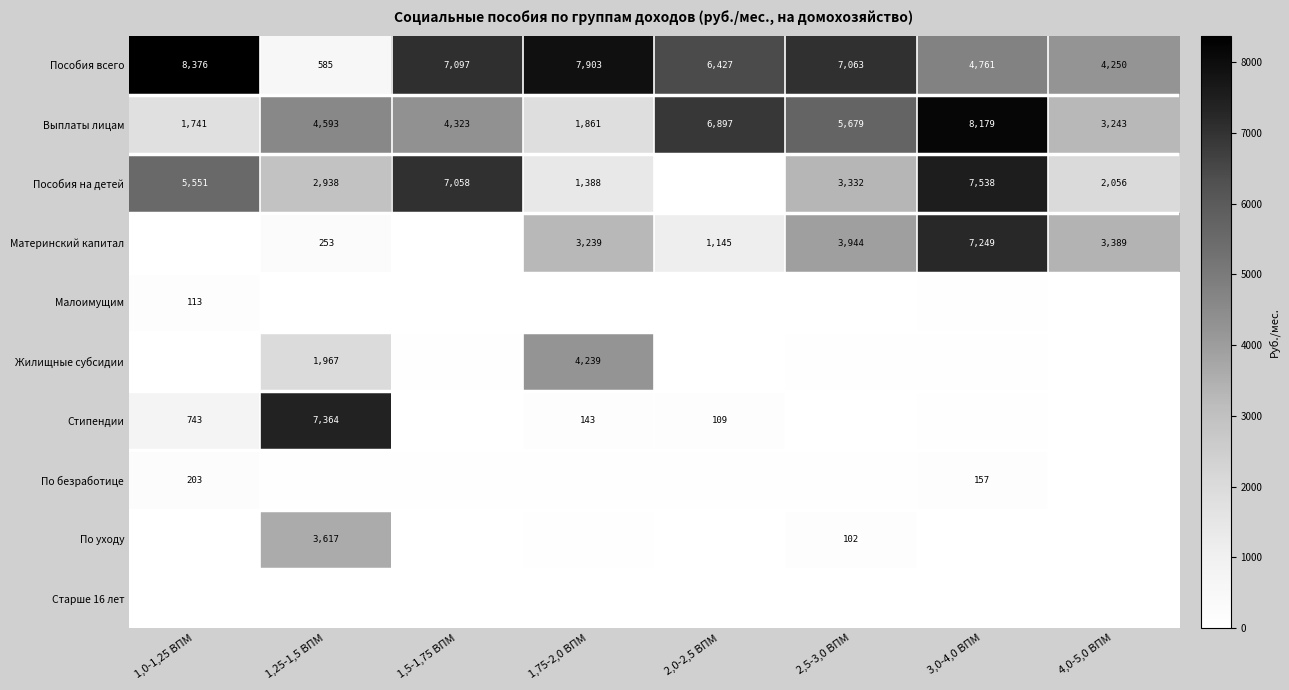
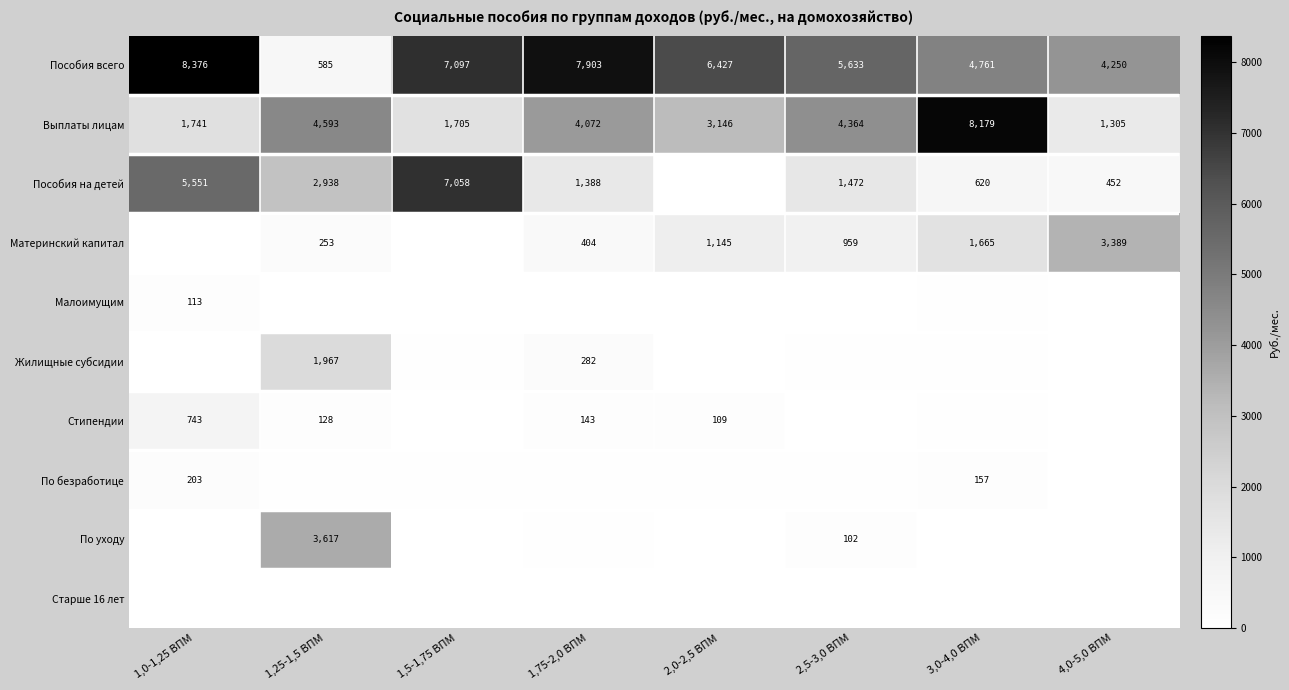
  {
    "Пособия всего": {
      "1,0-1,25 ВПМ": "8,376",
      "1,25-1,5 ВПМ": "585",
      "1,5-1,75 ВПМ": "7,097",
      "1,75-2,0 ВПМ": "7,903",
      "2,0-2,5 ВПМ": "6,427",
-     "2,5-3,0 ВПМ": "7,063",
+     "2,5-3,0 ВПМ": "5,633",
      "3,0-4,0 ВПМ": "4,761",
      "4,0-5,0 ВПМ": "4,250"
    },
    "Выплаты лицам": {
      "1,0-1,25 ВПМ": "1,741",
      "1,25-1,5 ВПМ": "4,593",
-     "1,5-1,75 ВПМ": "4,323",
-     "1,75-2,0 ВПМ": "1,861",
-     "2,0-2,5 ВПМ": "6,897",
-     "2,5-3,0 ВПМ": "5,679",
+     "1,5-1,75 ВПМ": "1,705",
+     "1,75-2,0 ВПМ": "4,072",
+     "2,0-2,5 ВПМ": "3,146",
+     "2,5-3,0 ВПМ": "4,364",
      "3,0-4,0 ВПМ": "8,179",
-     "4,0-5,0 ВПМ": "3,243"
+     "4,0-5,0 ВПМ": "1,305"
    },
    "Пособия на детей": {
      "1,0-1,25 ВПМ": "5,551",
      "1,25-1,5 ВПМ": "2,938",
      "1,5-1,75 ВПМ": "7,058",
      "1,75-2,0 ВПМ": "1,388",
-     "2,5-3,0 ВПМ": "3,332",
-     "3,0-4,0 ВПМ": "7,538",
-     "4,0-5,0 ВПМ": "2,056"
+     "2,5-3,0 ВПМ": "1,472",
+     "3,0-4,0 ВПМ": "620",
+     "4,0-5,0 ВПМ": "452"
    },
    "Материнский капитал": {
      "1,25-1,5 ВПМ": "253",
-     "1,75-2,0 ВПМ": "3,239",
+     "1,75-2,0 ВПМ": "404",
      "2,0-2,5 ВПМ": "1,145",
-     "2,5-3,0 ВПМ": "3,944",
-     "3,0-4,0 ВПМ": "7,249",
+     "2,5-3,0 ВПМ": "959",
+     "3,0-4,0 ВПМ": "1,665",
      "4,0-5,0 ВПМ": "3,389"
    },
    "Малоимущим": {
      "1,0-1,25 ВПМ": "113"
    },
    "Жилищные субсидии": {
      "1,25-1,5 ВПМ": "1,967",
-     "1,75-2,0 ВПМ": "4,239"
+     "1,75-2,0 ВПМ": "282"
    },
    "Стипендии": {
      "1,0-1,25 ВПМ": "743",
-     "1,25-1,5 ВПМ": "7,364",
+     "1,25-1,5 ВПМ": "128",
      "1,75-2,0 ВПМ": "143",
      "2,0-2,5 ВПМ": "109"
    },
    "По безработице": {
      "1,0-1,25 ВПМ": "203",
      "3,0-4,0 ВПМ": "157"
    },
    "По уходу": {
      "1,25-1,5 ВПМ": "3,617",
      "2,5-3,0 ВПМ": "102"
    }
  }
